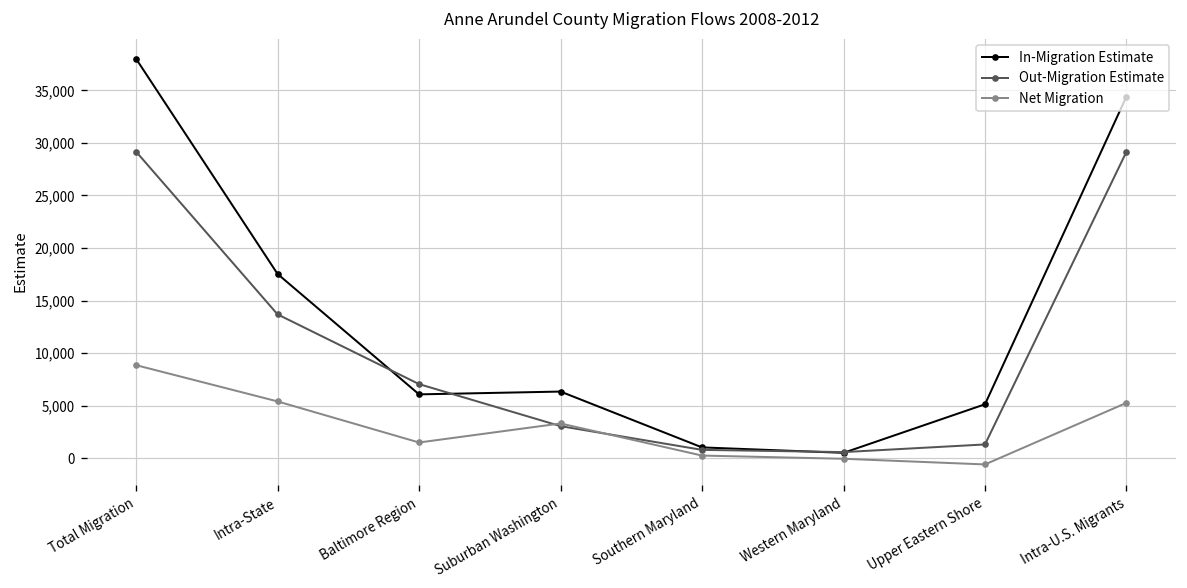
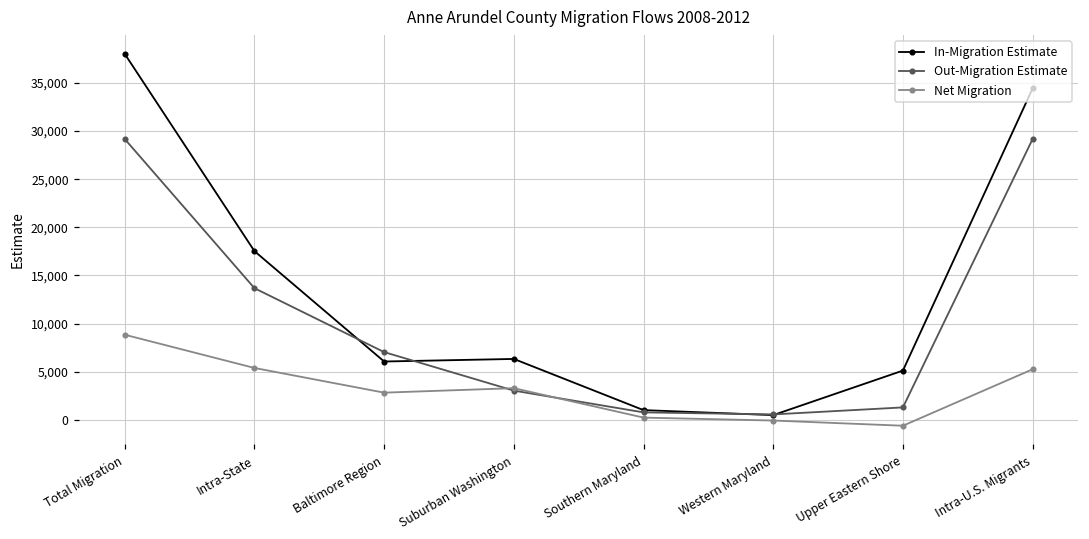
  {
    "In-Migration Estimate": {
      "Total Migration": "38,000",
      "Intra-State": "18,000",
      "Baltimore Region": "6,000",
      "Suburban Washington": "6,000",
      "Upper Eastern Shore": "5,000"
    },
    "Out-Migration Estimate": {
      "Total Migration": "29,000",
      "Intra-State": "14,000",
      "Baltimore Region": "7,000",
      "Upper Eastern Shore": "1,000",
      "Intra-U.S. Migrants": "29,000"
    },
    "Net Migration": {
      "Total Migration": "9,000",
      "Intra-State": "5,000",
-     "Baltimore Region": "1,000",
+     "Baltimore Region": "3,000",
      "Southern Maryland": "0",
      "Western Maryland": "0",
      "Upper Eastern Shore": "-1,000",
      "Intra-U.S. Migrants": "5,000"
    }
  }
